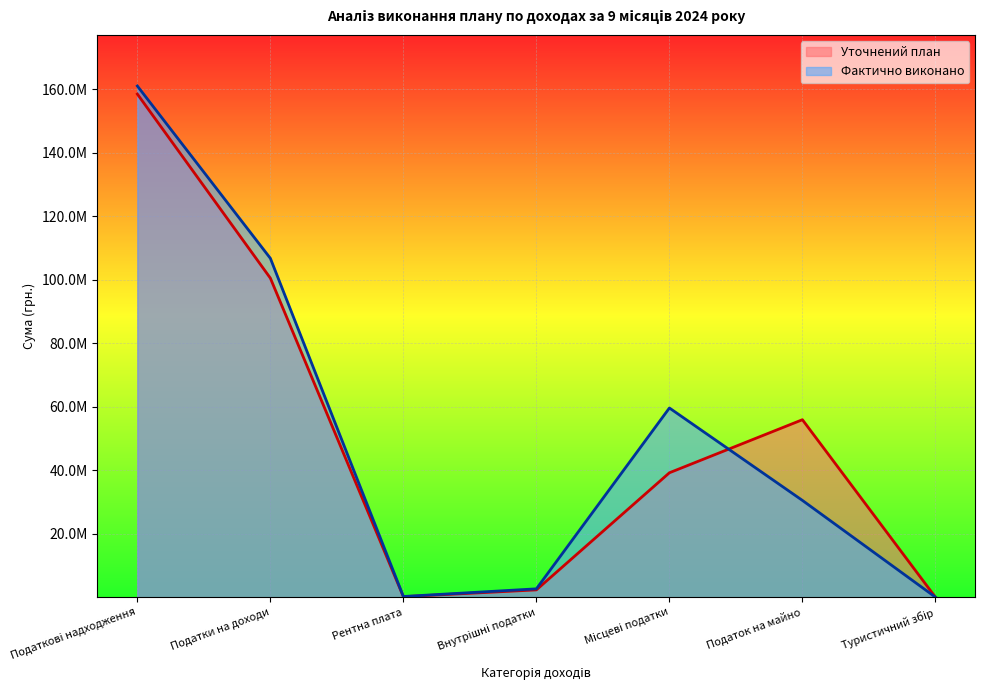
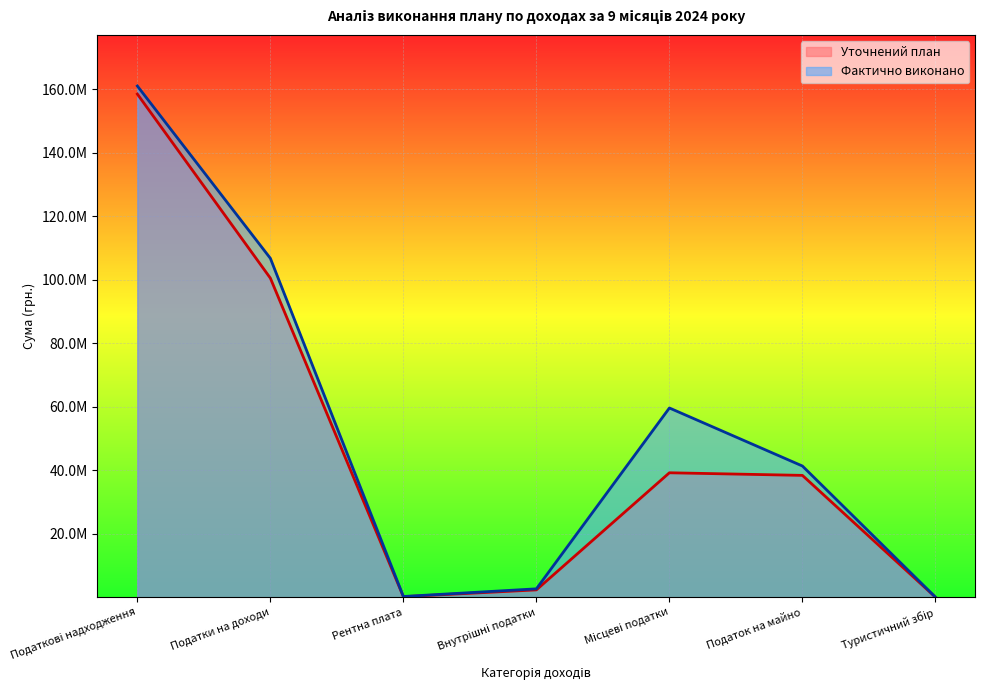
  {
    "Уточнений план": {
      "Податкові надходження": 158000000,
      "Податки на доходи": 100000000,
      "Місцеві податки": 39000000,
-     "Податок на майно": 56000000
+     "Податок на майно": 38000000
    },
    "Фактично виконано": {
      "Податкові надходження": 161000000,
      "Податки на доходи": 107000000,
      "Місцеві податки": 60000000,
-     "Податок на майно": 30000000
+     "Податок на майно": 41000000
    }
  }
